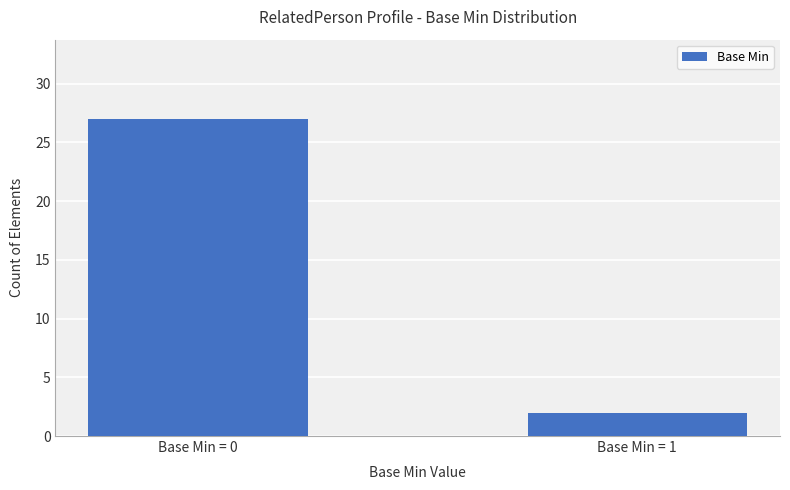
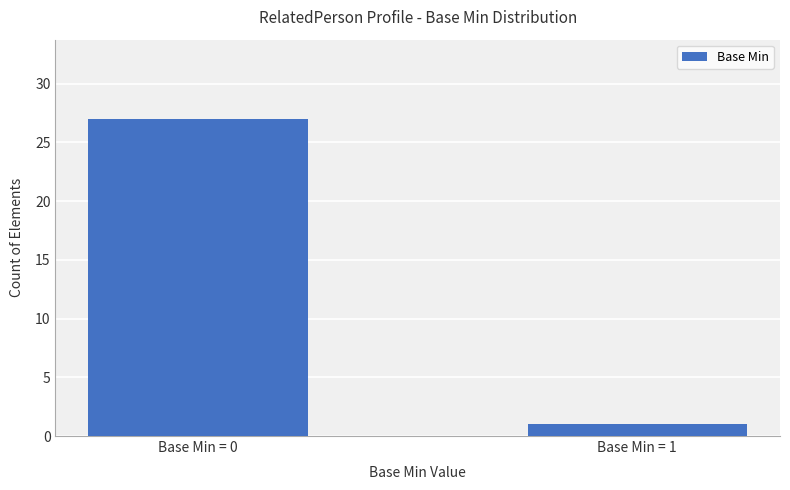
  {
    "Base Min = 0": 27,
-   "Base Min = 1": 2
+   "Base Min = 1": 1
  }
